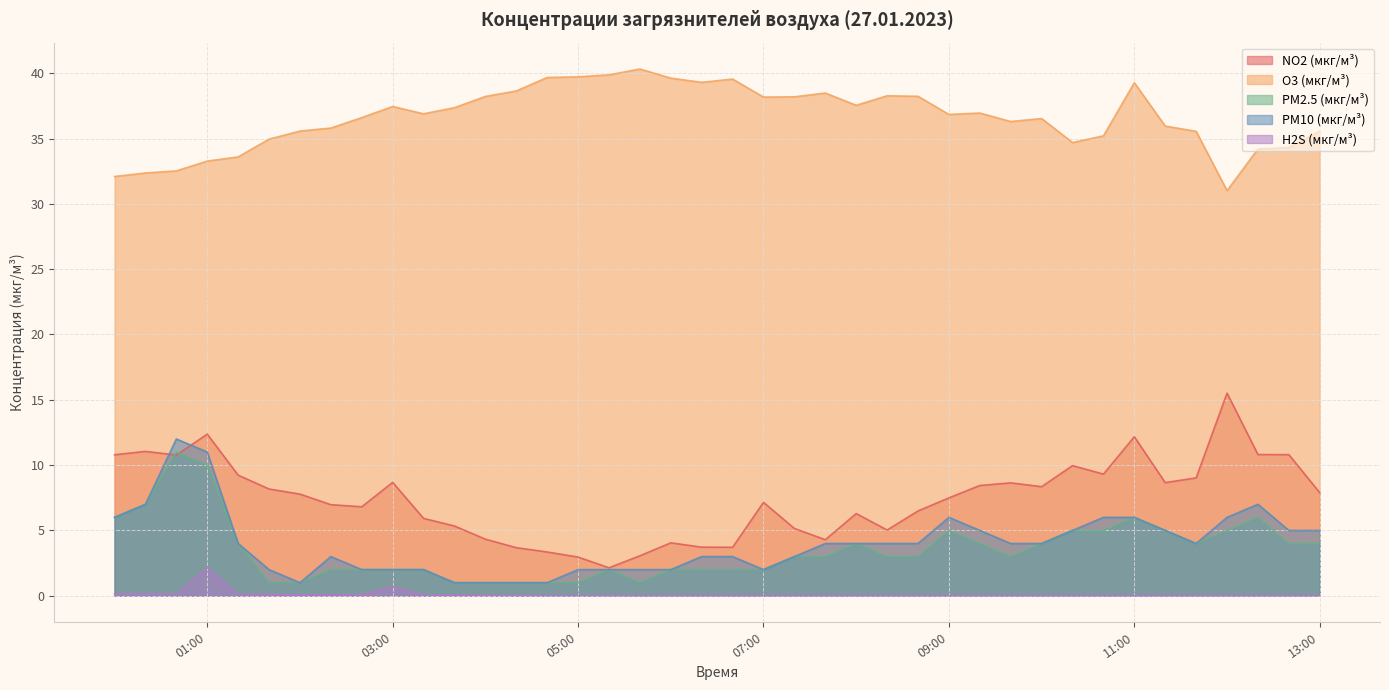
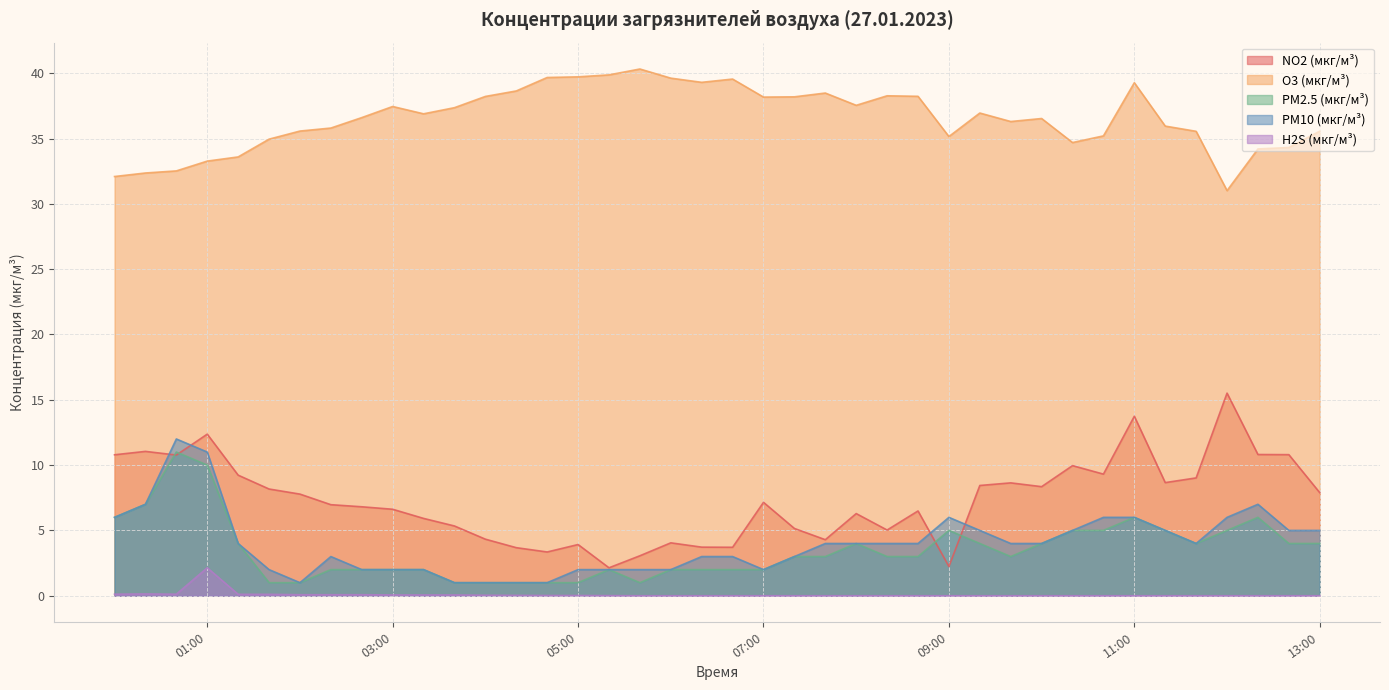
  {
    "NO2 (мкг/м³)": {
      "01:00": 12.4,
-     "03:00": 8.7,
-     "05:00": 3.0,
+     "03:00": 6.6,
+     "05:00": 3.9,
      "07:00": 7.2,
-     "09:00": 7.5,
-     "11:00": 12.2,
+     "09:00": 2.2,
+     "11:00": 13.7,
      "13:00": 7.9
    },
    "O3 (мкг/м³)": {
      "01:00": 33.3,
      "03:00": 37.5,
      "05:00": 39.7,
      "07:00": 38.2,
-     "09:00": 36.8,
+     "09:00": 35.2,
      "11:00": 39.3
    },
    "H2S (мкг/м³)": {
      "01:00": 2.1,
-     "03:00": 0.7,
+     "03:00": 0.1,
      "05:00": 0.0,
      "07:00": 0.0,
      "09:00": 0.0,
      "11:00": 0.0,
      "13:00": 0.0
    }
  }
